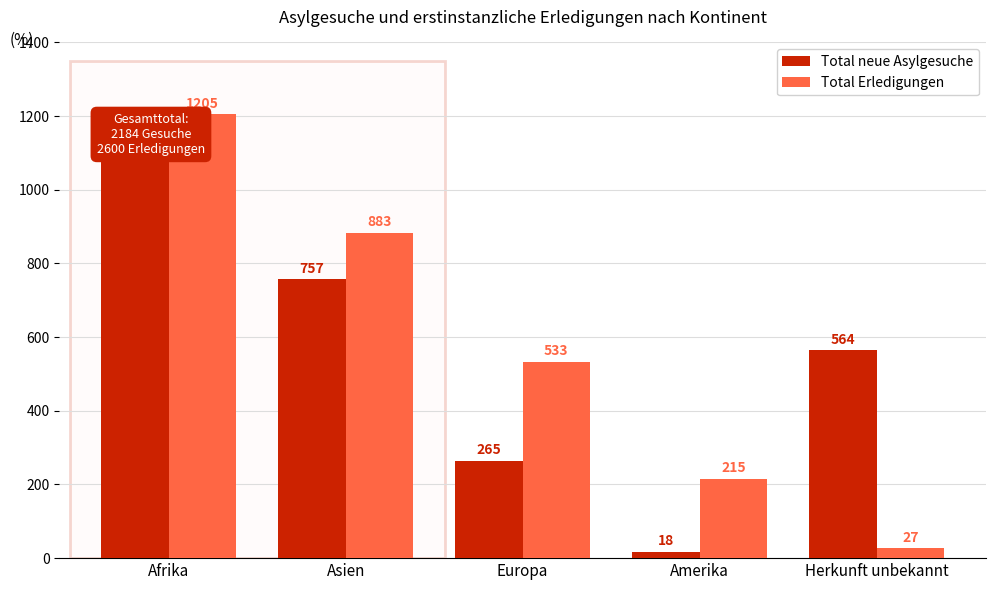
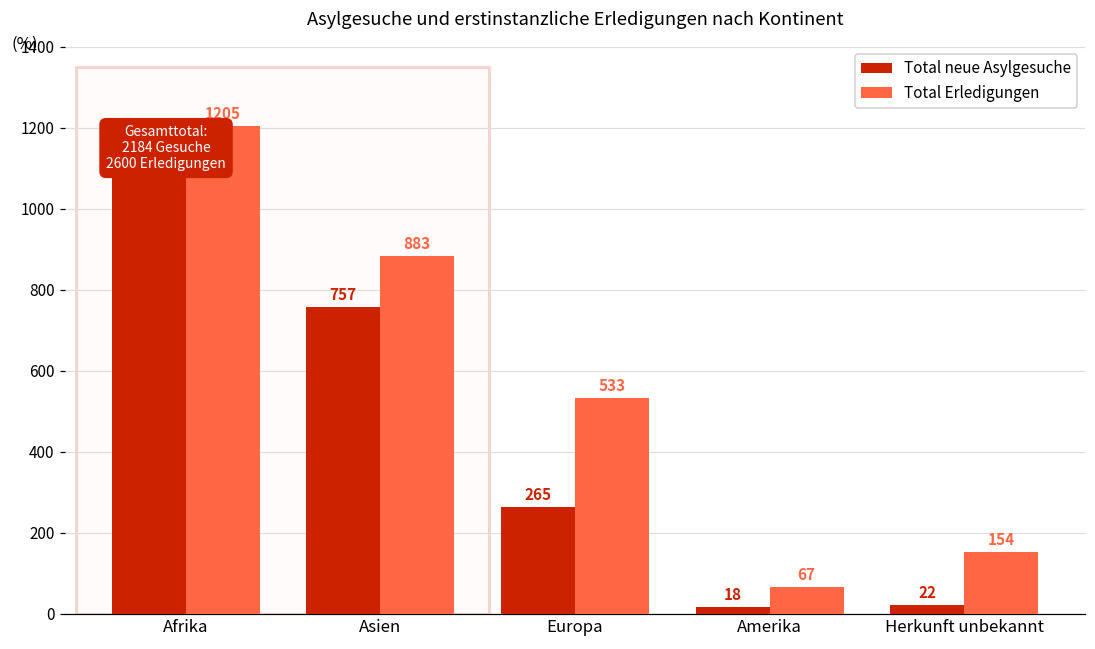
  {
    "Total neue Asylgesuche": {
      "Asien": 757,
      "Europa": 265,
      "Amerika": 18,
-     "Herkunft unbekannt": 564
+     "Herkunft unbekannt": 22
    },
    "Total Erledigungen": {
      "Asien": 883,
      "Europa": 533,
-     "Amerika": 215,
-     "Herkunft unbekannt": 27
+     "Amerika": 67,
+     "Herkunft unbekannt": 154
    }
  }
